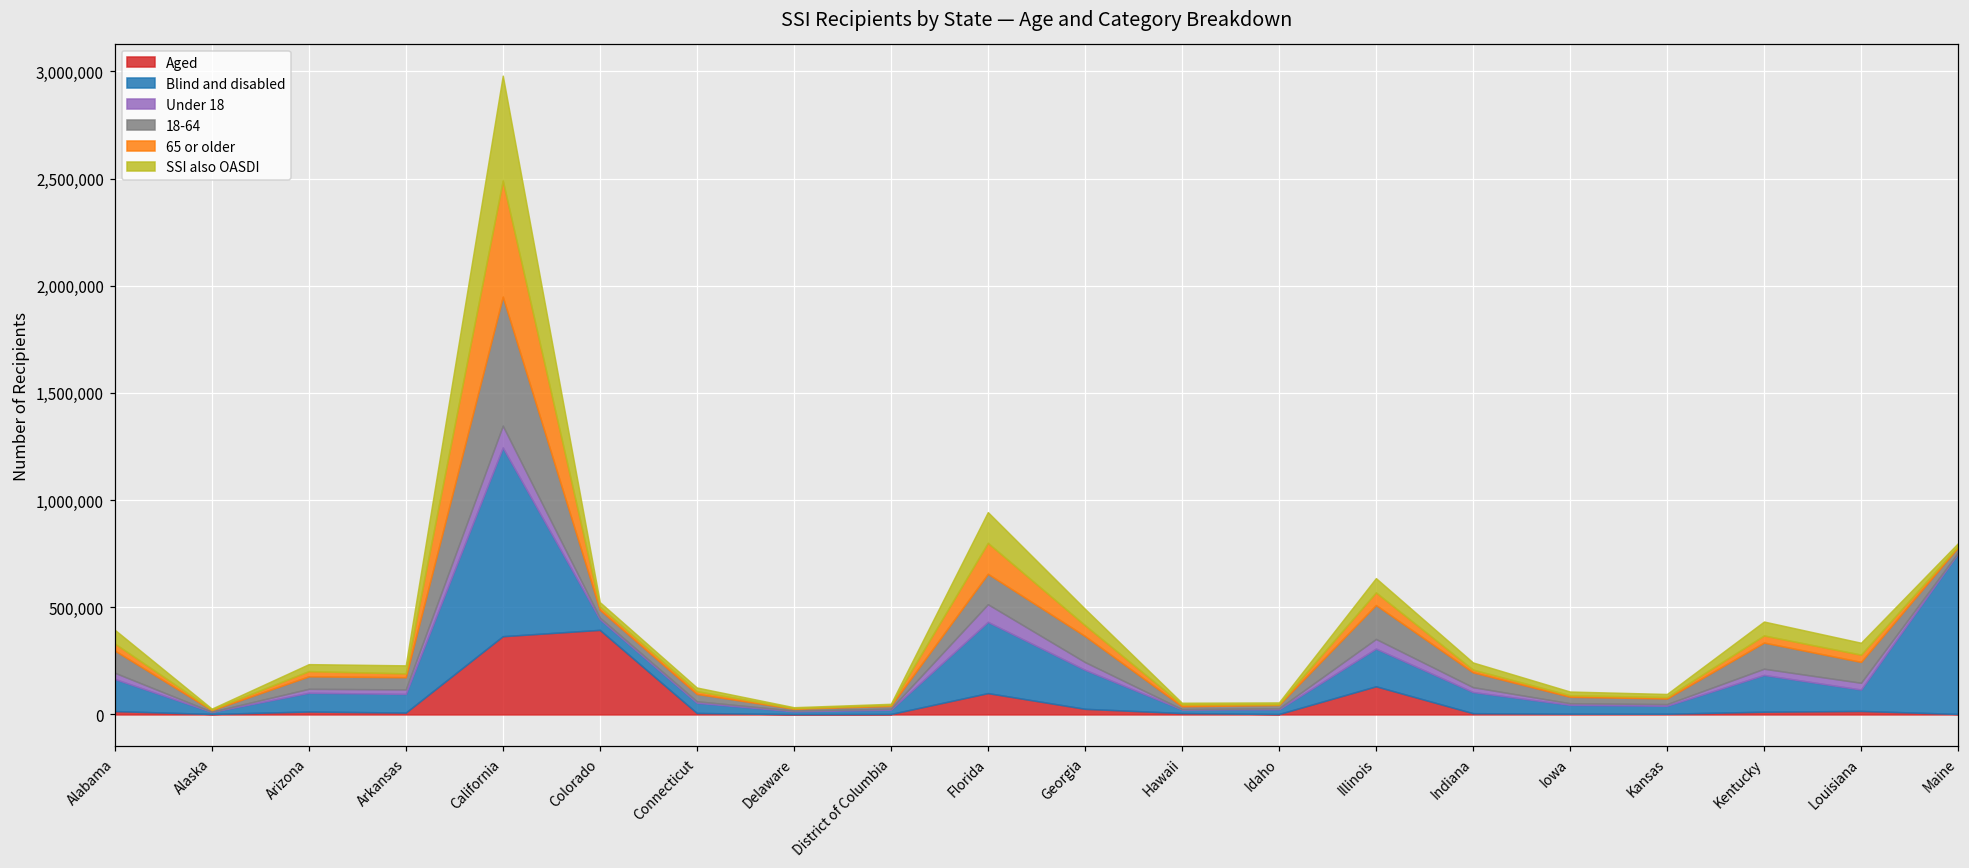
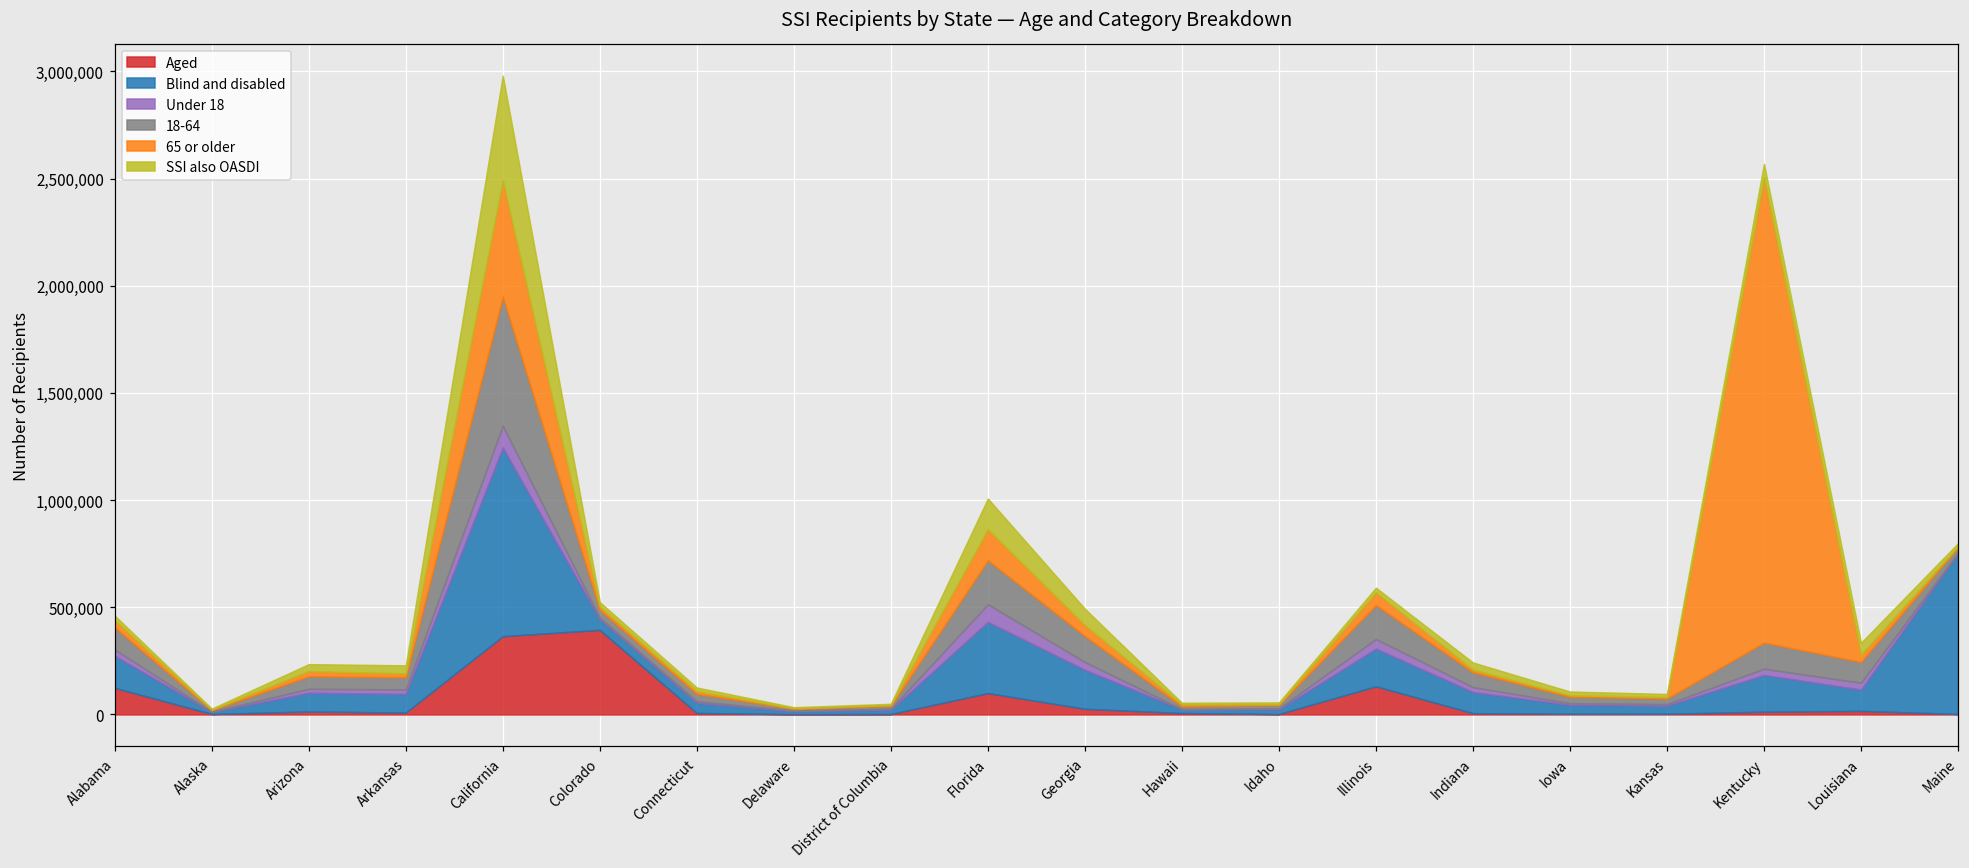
  {
    "Aged": {
-     "Alabama": "20,000",
+     "Alabama": "120,000",
      "Arizona": "10,000",
      "California": "360,000",
      "Colorado": "390,000",
      "Florida": "100,000",
      "Georgia": "30,000",
      "Illinois": "130,000",
      "Louisiana": "20,000"
    },
    "Blind and disabled": {
      "Alabama": "150,000",
      "Arizona": "90,000",
      "Arkansas": "90,000",
      "California": "880,000",
      "Florida": "330,000",
      "Georgia": "180,000",
      "Illinois": "180,000",
      "Indiana": "100,000",
      "Kentucky": "170,000",
      "Louisiana": "100,000"
    },
    "Under 18": {
      "Alabama": "30,000",
      "Arizona": "20,000",
      "Arkansas": "20,000",
      "California": "100,000",
      "Florida": "80,000",
      "Georgia": "40,000",
      "Illinois": "50,000",
      "Indiana": "20,000",
      "Kentucky": "30,000",
      "Louisiana": "30,000"
    },
    "18-64": {
      "Alabama": "100,000",
      "Arizona": "60,000",
      "Arkansas": "60,000",
      "California": "600,000",
      "Colorado": "40,000",
-     "Florida": "140,000",
+     "Florida": "210,000",
      "Georgia": "120,000",
      "Illinois": "160,000",
      "Kentucky": "120,000",
      "Louisiana": "100,000"
    },
    "65 or older": {
      "Alabama": "30,000",
      "Arizona": "20,000",
      "Arkansas": "20,000",
      "California": "540,000",
      "Colorado": "10,000",
      "Florida": "140,000",
      "Georgia": "50,000",
      "Illinois": "60,000",
-     "Kentucky": "30,000",
+     "Kentucky": "2,170,000",
      "Louisiana": "30,000"
    },
    "SSI also OASDI": {
-     "Alabama": "60,000",
+     "Alabama": "20,000",
      "Arizona": "30,000",
      "Arkansas": "40,000",
      "California": "490,000",
      "Colorado": "20,000",
      "Connecticut": "20,000",
      "Florida": "140,000",
      "Georgia": "80,000",
-     "Illinois": "70,000",
+     "Illinois": "20,000",
      "Indiana": "30,000",
      "Iowa": "20,000",
      "Kansas": "10,000",
      "Kentucky": "60,000",
      "Louisiana": "60,000",
      "Maine": "10,000"
    }
  }
